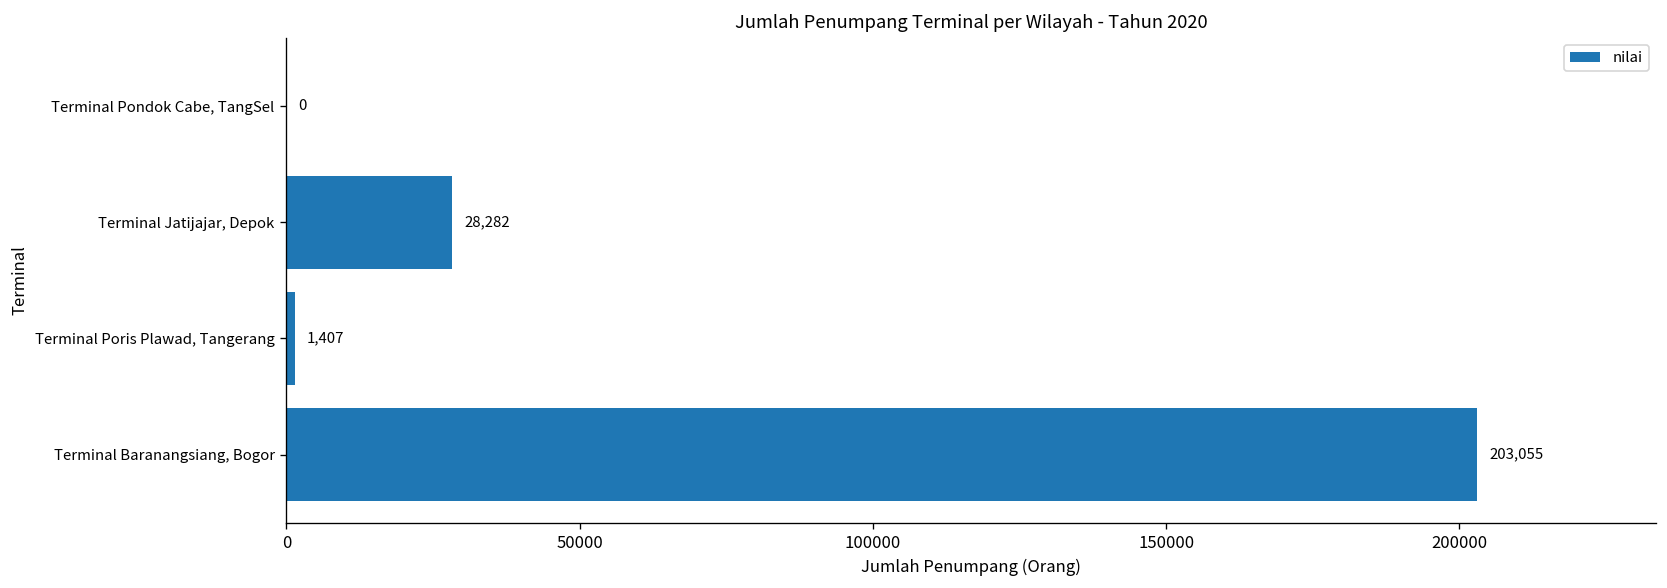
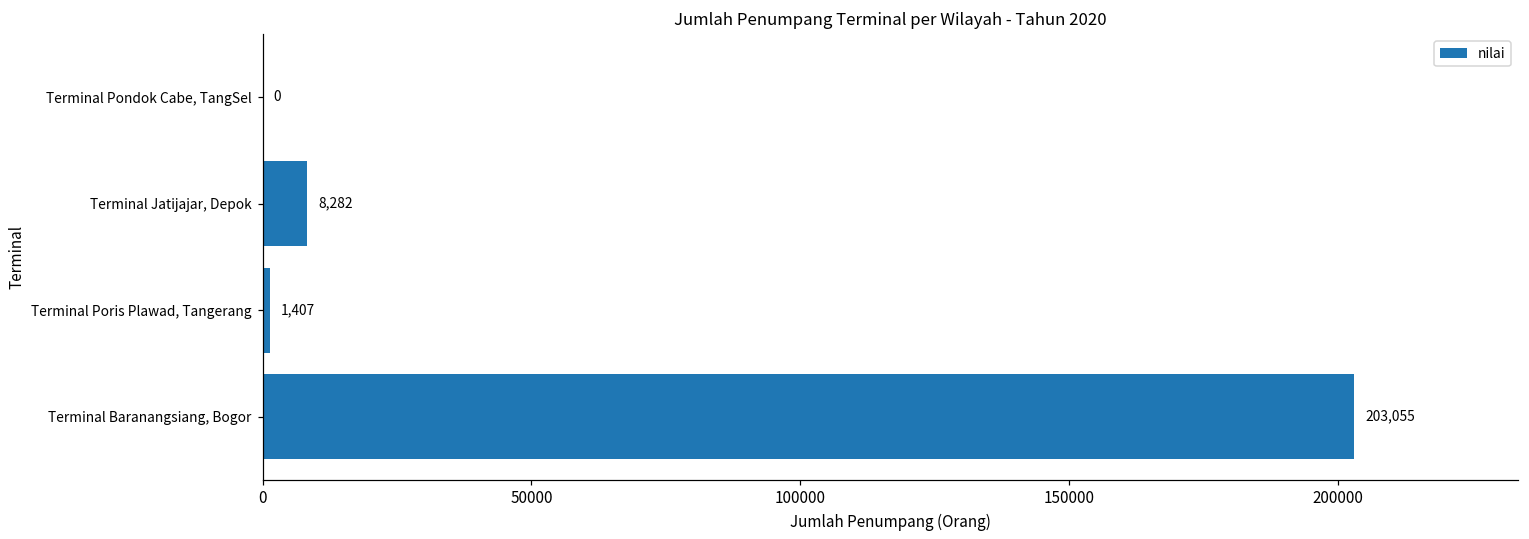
  {
    "Terminal Pondok Cabe, TangSel": "0",
-   "Terminal Jatijajar, Depok": "28,282",
+   "Terminal Jatijajar, Depok": "8,282",
    "Terminal Poris Plawad, Tangerang": "1,407",
    "Terminal Baranangsiang, Bogor": "203,055"
  }
